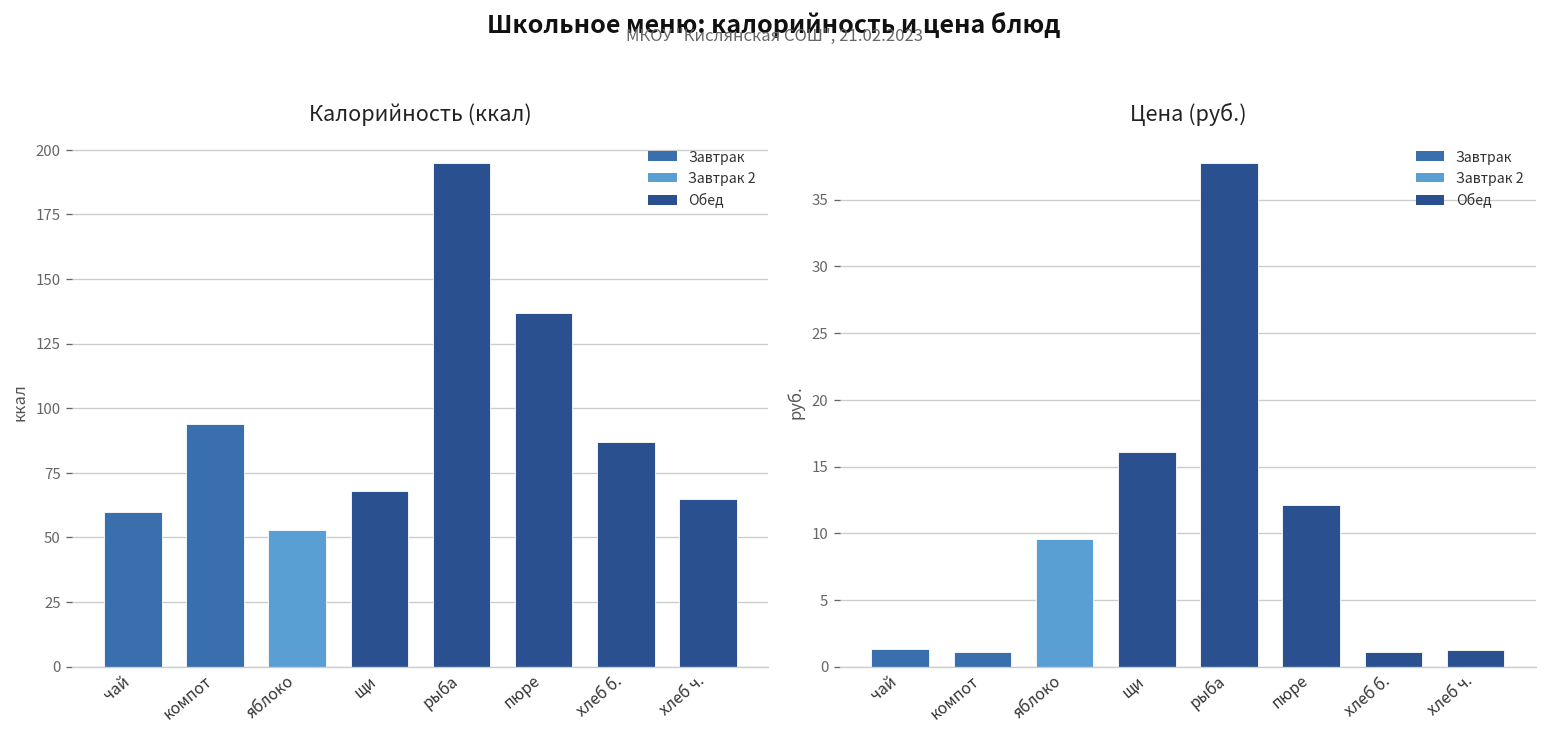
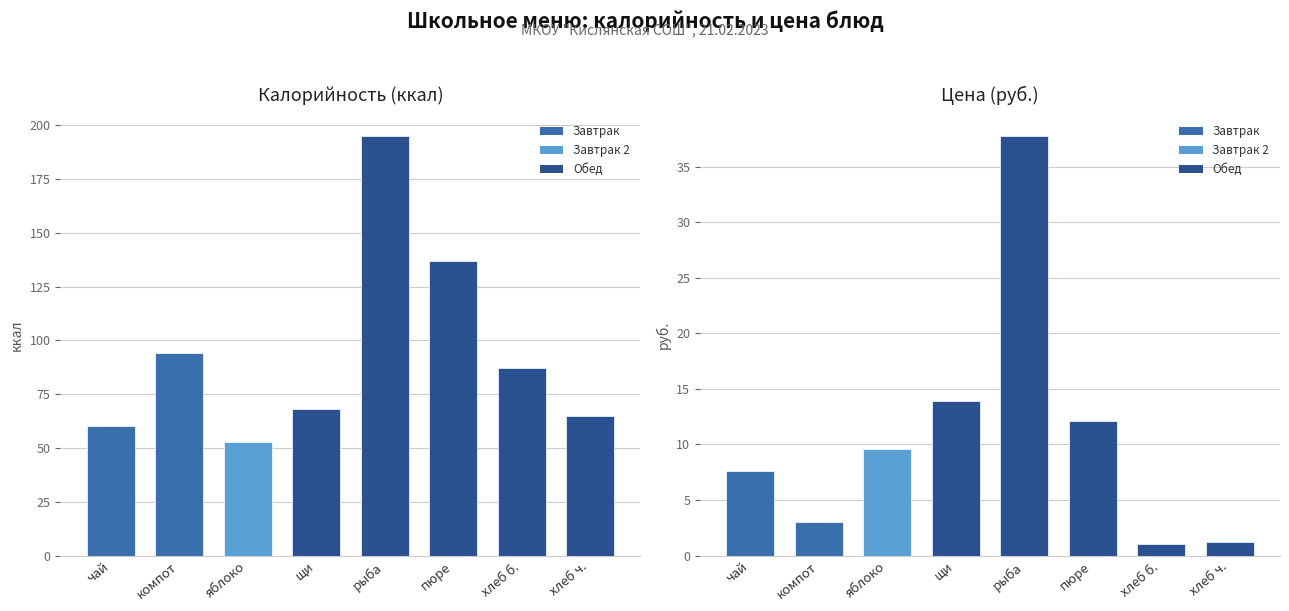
  {
    "Калорийность (ккал)": {
      "чай": 60,
      "компот": 94,
      "яблоко": 53,
      "щи": 68,
      "рыба": 195,
      "пюре": 137,
      "хлеб б.": 87,
      "хлеб ч.": 65
    },
    "Цена (руб.)": {
-     "чай": 1.4,
-     "компот": 1.1,
+     "чай": 7.6,
+     "компот": 3.0,
      "яблоко": 9.6,
-     "щи": 16.1,
+     "щи": 13.9,
      "рыба": 37.8,
      "пюре": 12.1,
      "хлеб б.": 1.1,
      "хлеб ч.": 1.2
    }
  }
